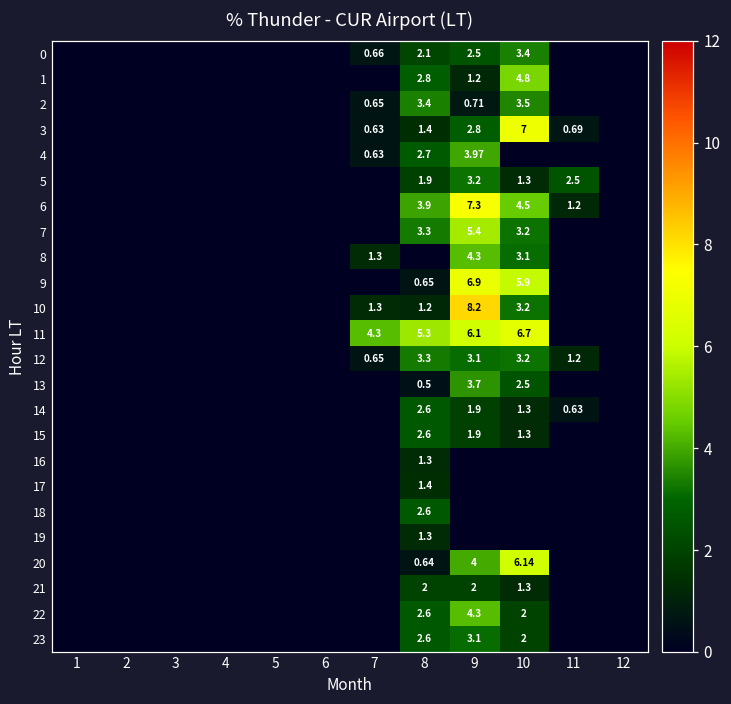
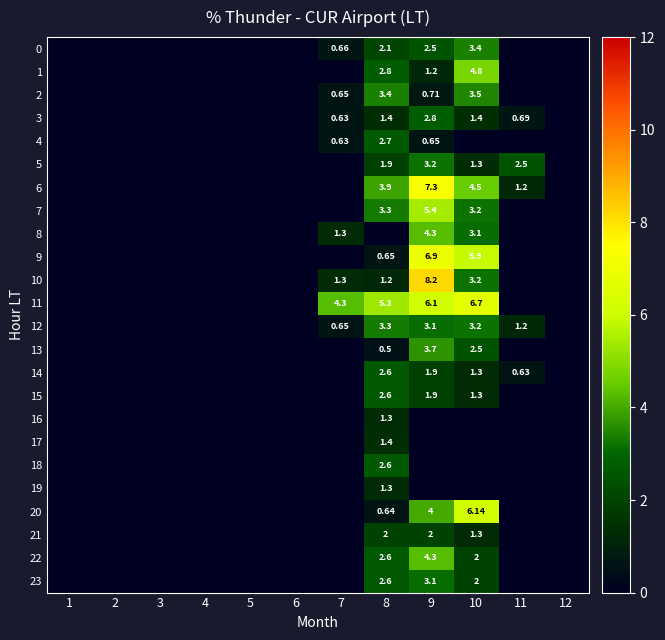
  {
    "0": {
      "7": 0.66,
      "8": 2.1,
      "9": 2.5,
      "10": 3.4
    },
    "1": {
      "8": 2.8,
      "9": 1.2,
      "10": 4.8
    },
    "2": {
      "7": 0.65,
      "8": 3.4,
      "9": 0.71,
      "10": 3.5
    },
    "3": {
      "7": 0.63,
      "8": 1.4,
      "9": 2.8,
-     "10": 7,
+     "10": 1.4,
      "11": 0.69
    },
    "4": {
      "7": 0.63,
      "8": 2.7,
-     "9": 3.97
+     "9": 0.65
    },
    "5": {
      "8": 1.9,
      "9": 3.2,
      "10": 1.3,
      "11": 2.5
    },
    "6": {
      "8": 3.9,
      "9": 7.3,
      "10": 4.5,
      "11": 1.2
    },
    "7": {
      "8": 3.3,
      "9": 5.4,
      "10": 3.2
    },
    "8": {
      "7": 1.3,
      "9": 4.3,
      "10": 3.1
    },
    "9": {
      "8": 0.65,
      "9": 6.9,
      "10": 5.9
    },
    "10": {
      "7": 1.3,
      "8": 1.2,
      "9": 8.2,
      "10": 3.2
    },
    "11": {
      "7": 4.3,
      "8": 5.3,
      "9": 6.1,
      "10": 6.7
    },
    "12": {
      "7": 0.65,
      "8": 3.3,
      "9": 3.1,
      "10": 3.2,
      "11": 1.2
    },
    "13": {
      "8": 0.5,
      "9": 3.7,
      "10": 2.5
    },
    "14": {
      "8": 2.6,
      "9": 1.9,
      "10": 1.3,
      "11": 0.63
    },
    "15": {
      "8": 2.6,
      "9": 1.9,
      "10": 1.3
    },
    "16": {
      "8": 1.3
    },
    "17": {
      "8": 1.4
    },
    "18": {
      "8": 2.6
    },
    "19": {
      "8": 1.3
    },
    "20": {
      "8": 0.64,
      "9": 4,
      "10": 6.14
    },
    "21": {
      "8": 2,
      "9": 2,
      "10": 1.3
    },
    "22": {
      "8": 2.6,
      "9": 4.3,
      "10": 2
    },
    "23": {
      "8": 2.6,
      "9": 3.1,
      "10": 2
    }
  }
